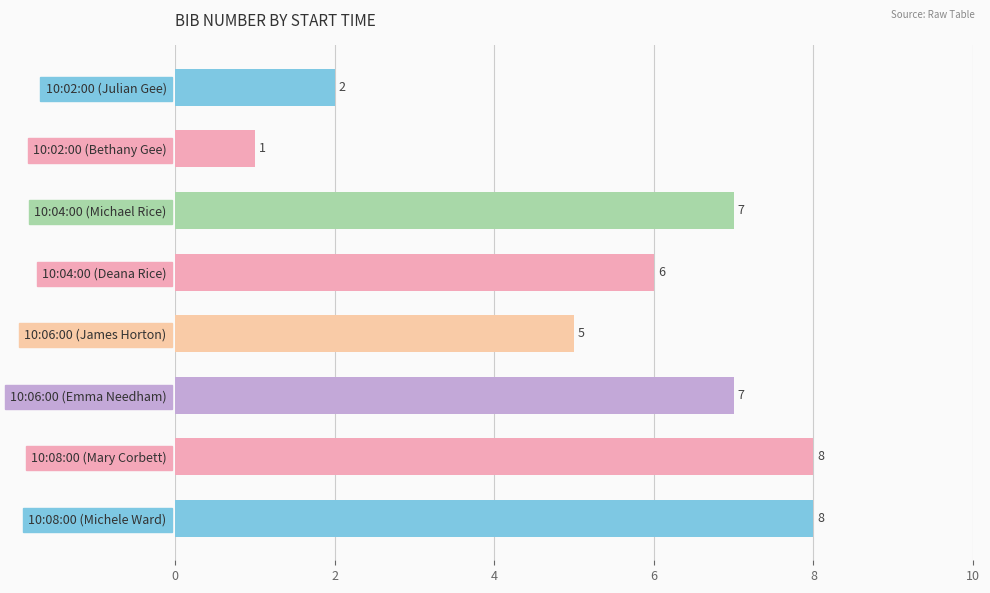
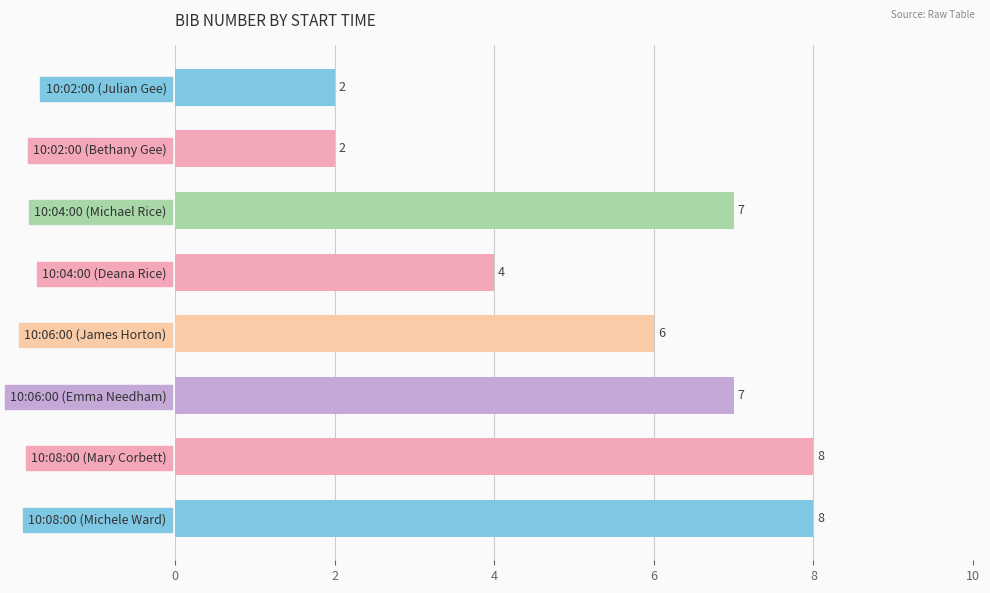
  {
    "10:02:00 (Julian Gee)": 2,
-   "10:02:00 (Bethany Gee)": 1,
+   "10:02:00 (Bethany Gee)": 2,
    "10:04:00 (Michael Rice)": 7,
-   "10:04:00 (Deana Rice)": 6,
-   "10:06:00 (James Horton)": 5,
+   "10:04:00 (Deana Rice)": 4,
+   "10:06:00 (James Horton)": 6,
    "10:06:00 (Emma Needham)": 7,
    "10:08:00 (Mary Corbett)": 8,
    "10:08:00 (Michele Ward)": 8
  }
